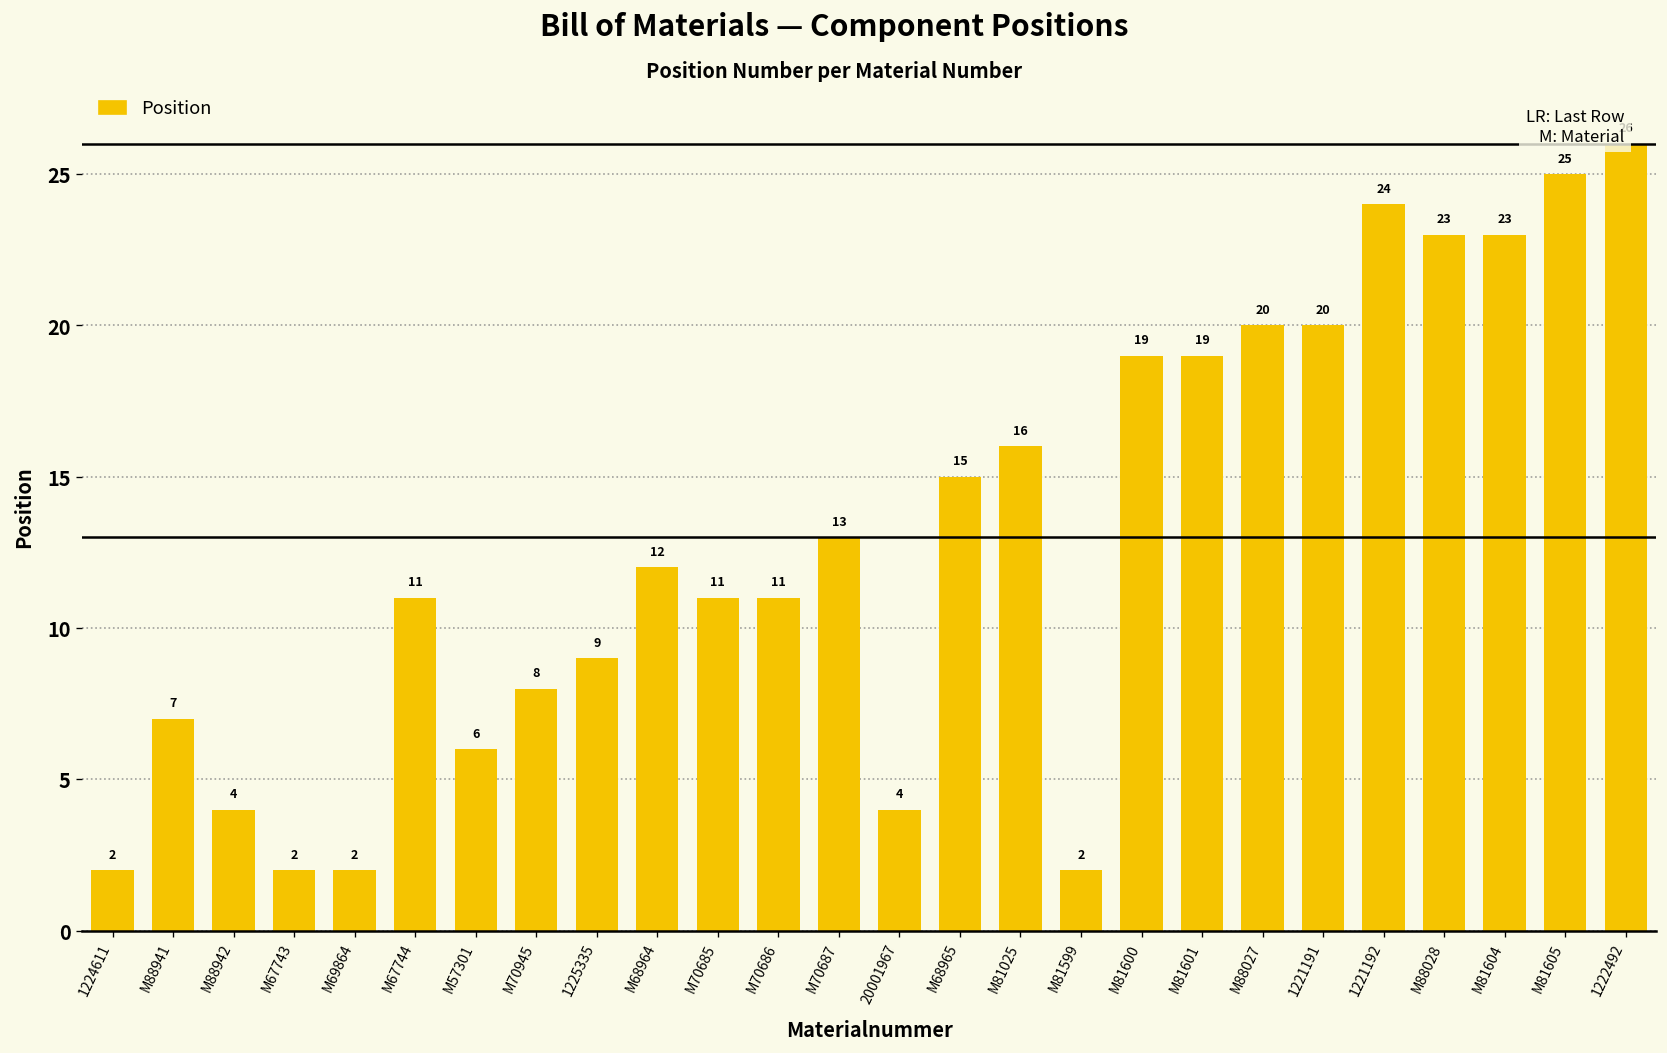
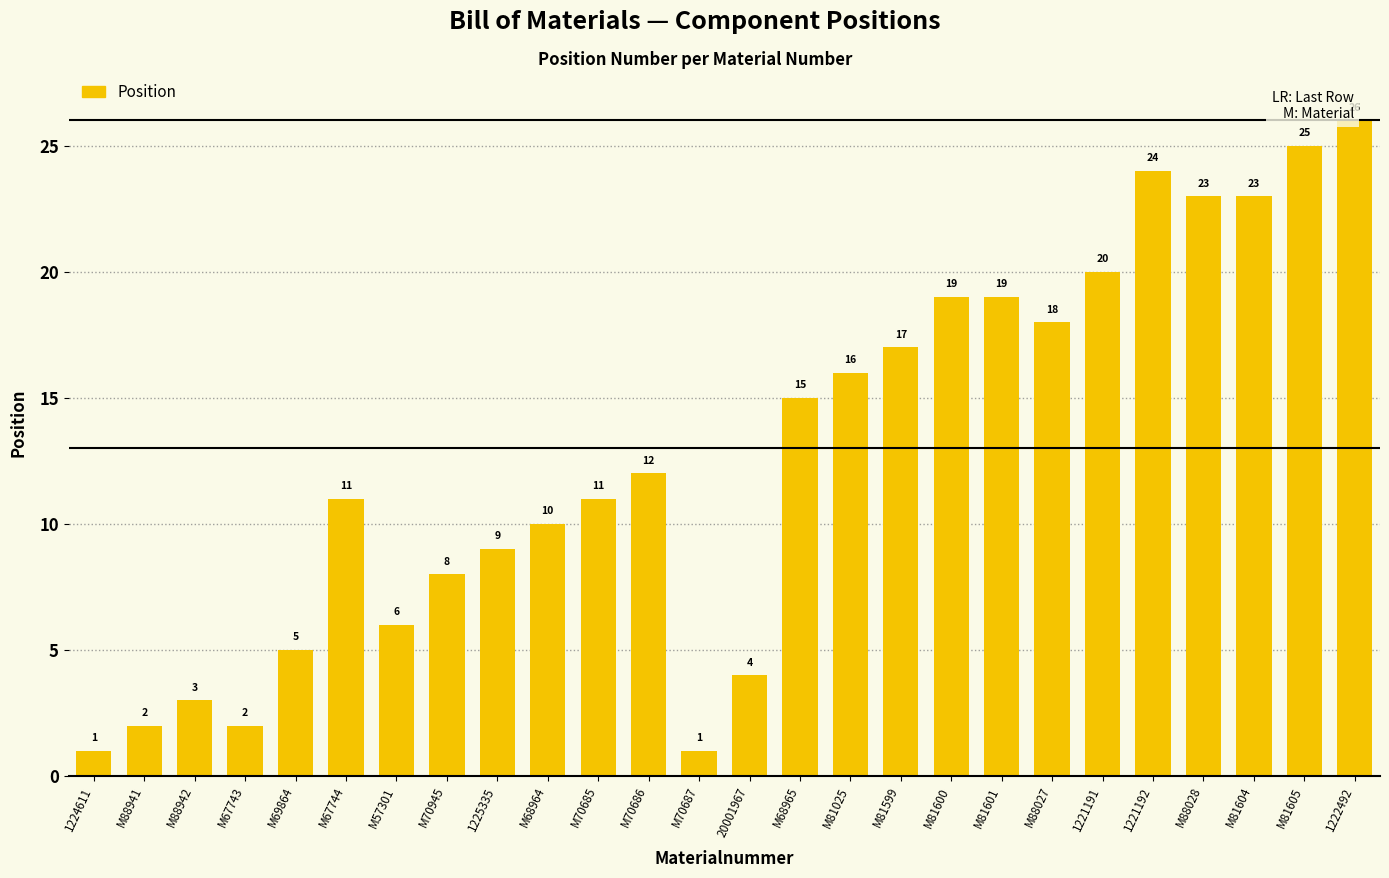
  {
-   "1224611": 2,
-   "M88941": 7,
-   "M88942": 4,
+   "1224611": 1,
+   "M88941": 2,
+   "M88942": 3,
    "M67743": 2,
-   "M69864": 2,
+   "M69864": 5,
    "M67744": 11,
    "M57301": 6,
    "M70945": 8,
    "1225335": 9,
-   "M68964": 12,
+   "M68964": 10,
    "M70685": 11,
-   "M70686": 11,
-   "M70687": 13,
+   "M70686": 12,
+   "M70687": 1,
    "20001967": 4,
    "M68965": 15,
    "M81025": 16,
-   "M81599": 2,
+   "M81599": 17,
    "M81600": 19,
    "M81601": 19,
-   "M88027": 20,
+   "M88027": 18,
    "1221191": 20,
    "1221192": 24,
    "M88028": 23,
    "M81604": 23,
    "M81605": 25
  }
